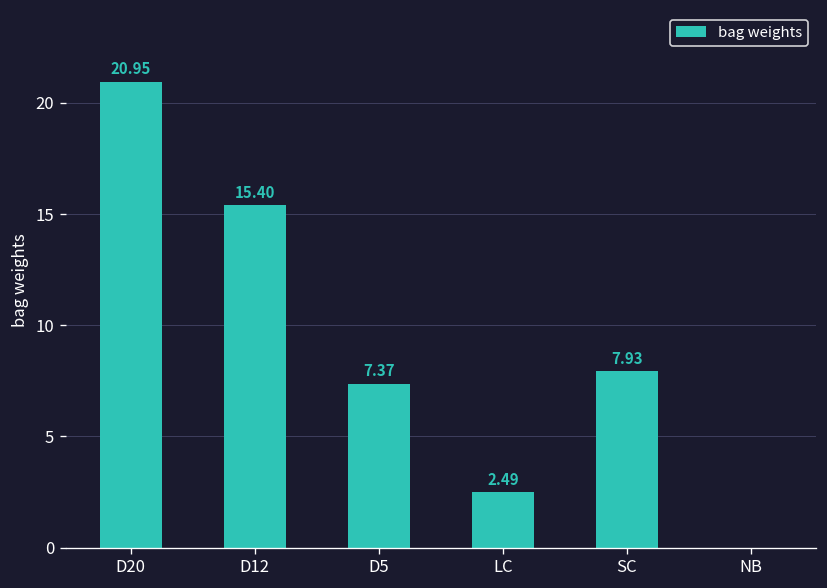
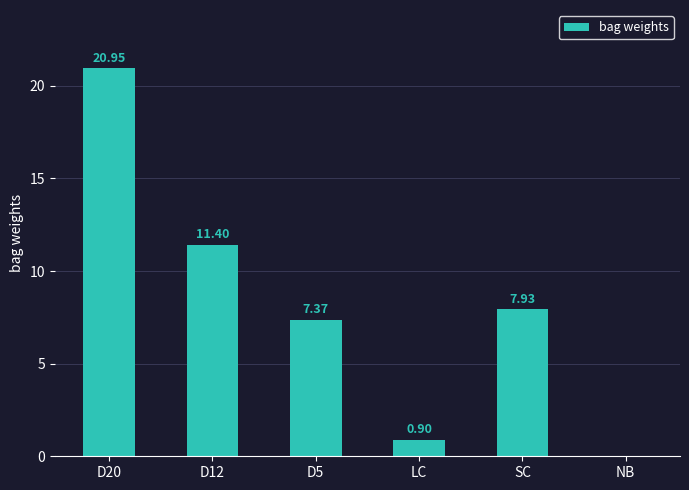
  {
    "D20": 20.95,
-   "D12": 15.40,
+   "D12": 11.40,
    "D5": 7.37,
-   "LC": 2.49,
+   "LC": 0.90,
    "SC": 7.93
  }
